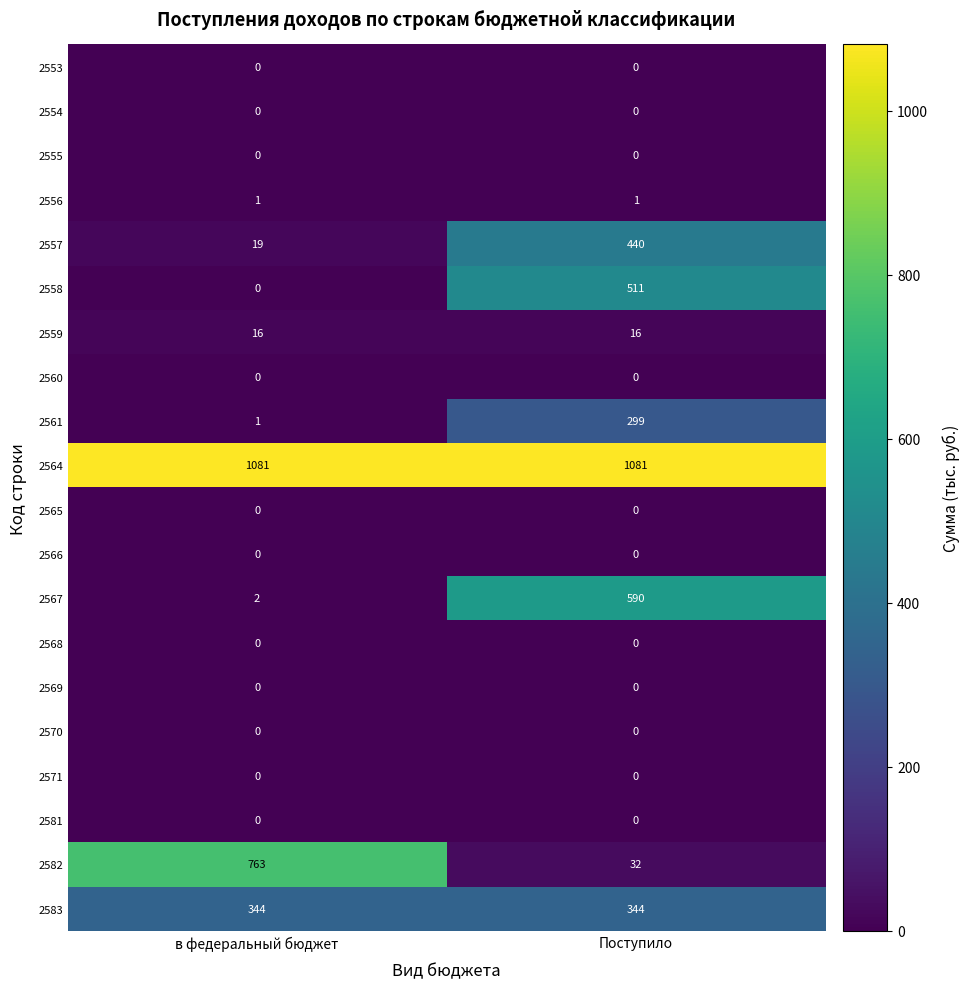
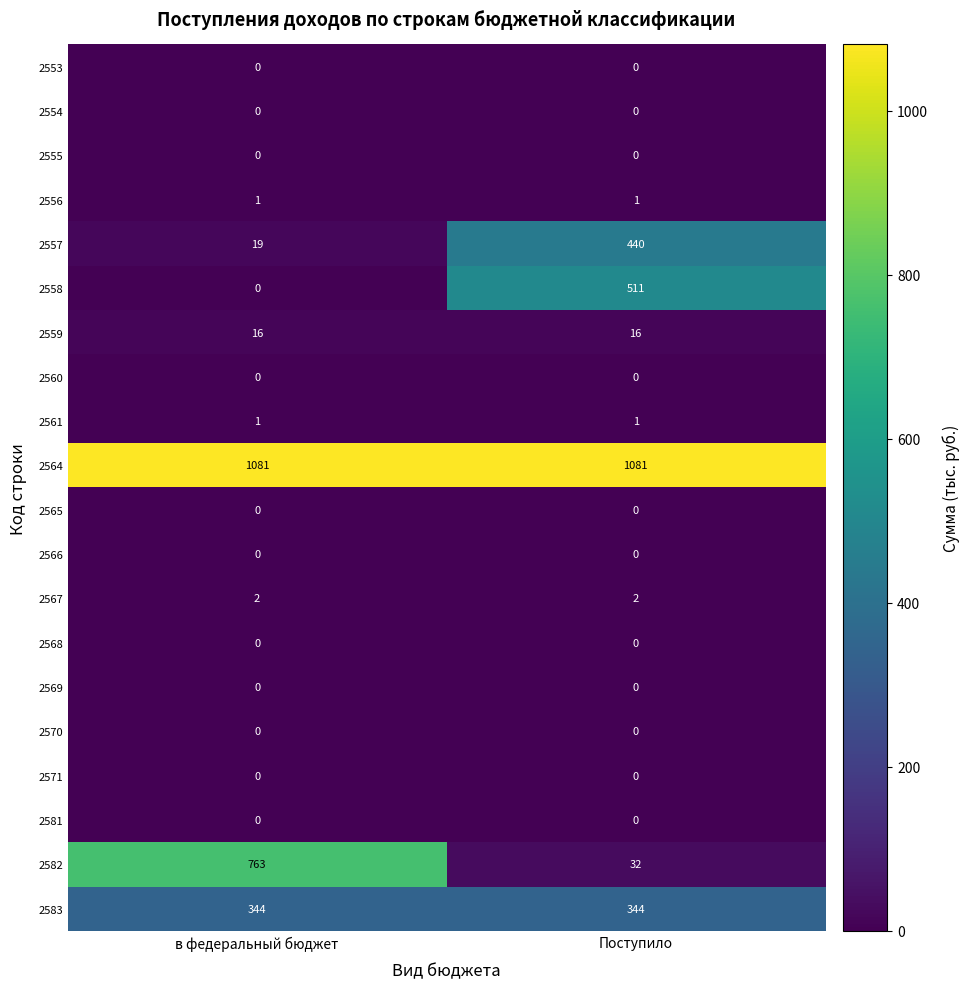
  {
    "2553": {
      "в федеральный бюджет": 0,
      "Поступило": 0
    },
    "2554": {
      "в федеральный бюджет": 0,
      "Поступило": 0
    },
    "2555": {
      "в федеральный бюджет": 0,
      "Поступило": 0
    },
    "2556": {
      "в федеральный бюджет": 1,
      "Поступило": 1
    },
    "2557": {
      "в федеральный бюджет": 19,
      "Поступило": 440
    },
    "2558": {
      "в федеральный бюджет": 0,
      "Поступило": 511
    },
    "2559": {
      "в федеральный бюджет": 16,
      "Поступило": 16
    },
    "2560": {
      "в федеральный бюджет": 0,
      "Поступило": 0
    },
    "2561": {
      "в федеральный бюджет": 1,
-     "Поступило": 299
+     "Поступило": 1
    },
    "2564": {
      "в федеральный бюджет": 1081,
      "Поступило": 1081
    },
    "2565": {
      "в федеральный бюджет": 0,
      "Поступило": 0
    },
    "2566": {
      "в федеральный бюджет": 0,
      "Поступило": 0
    },
    "2567": {
      "в федеральный бюджет": 2,
-     "Поступило": 590
+     "Поступило": 2
    },
    "2568": {
      "в федеральный бюджет": 0,
      "Поступило": 0
    },
    "2569": {
      "в федеральный бюджет": 0,
      "Поступило": 0
    },
    "2570": {
      "в федеральный бюджет": 0,
      "Поступило": 0
    },
    "2571": {
      "в федеральный бюджет": 0,
      "Поступило": 0
    },
    "2581": {
      "в федеральный бюджет": 0,
      "Поступило": 0
    },
    "2582": {
      "в федеральный бюджет": 763,
      "Поступило": 32
    },
    "2583": {
      "в федеральный бюджет": 344,
      "Поступило": 344
    }
  }
